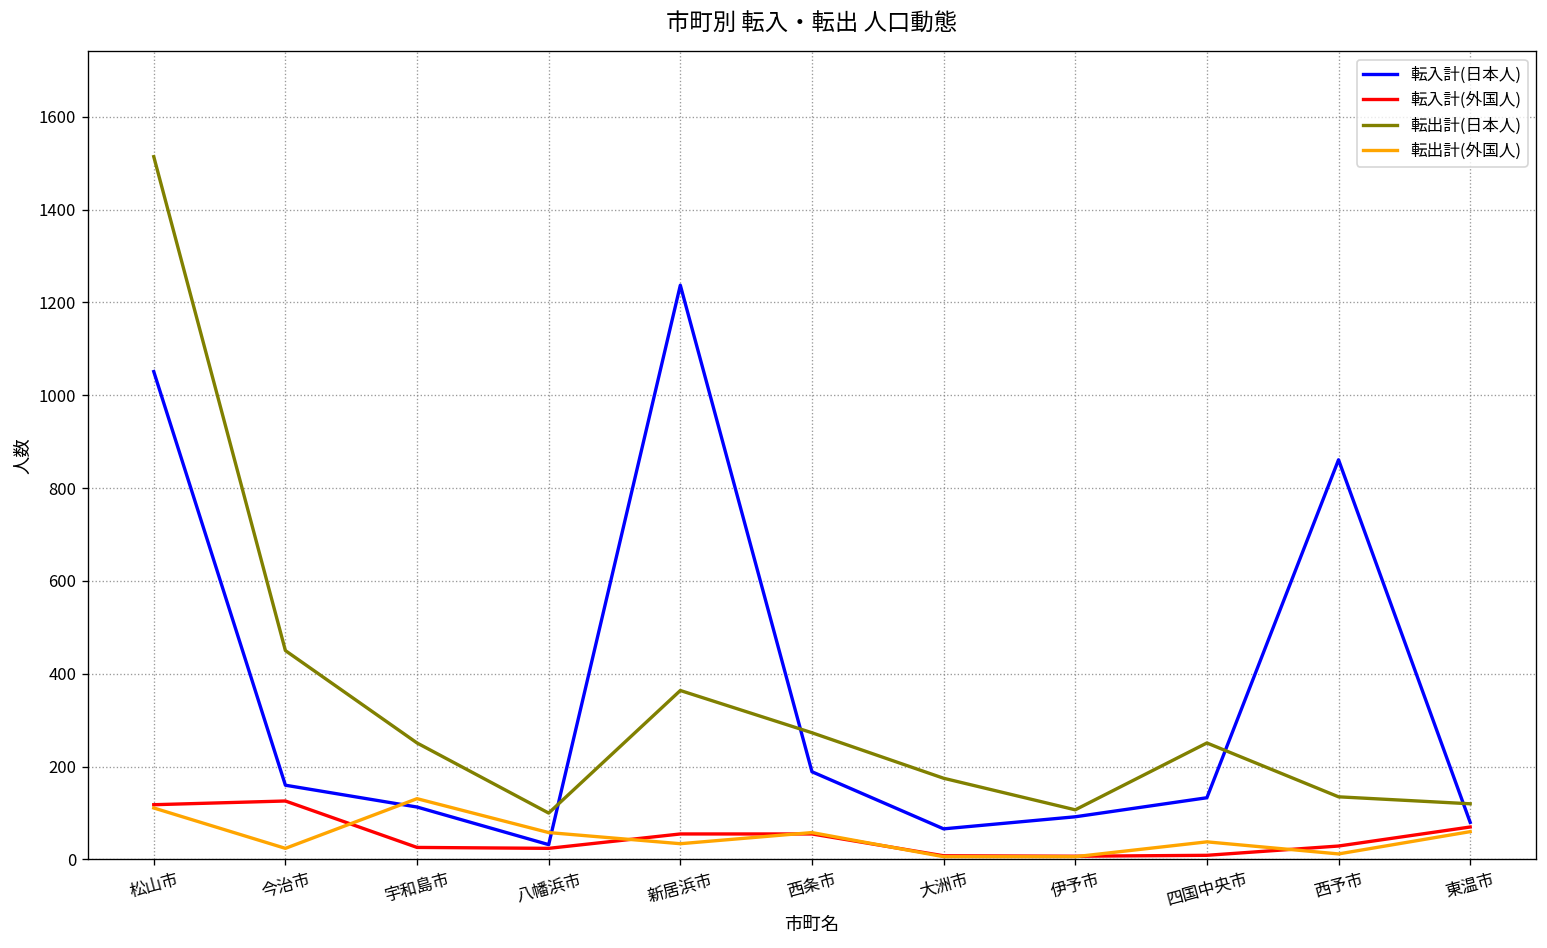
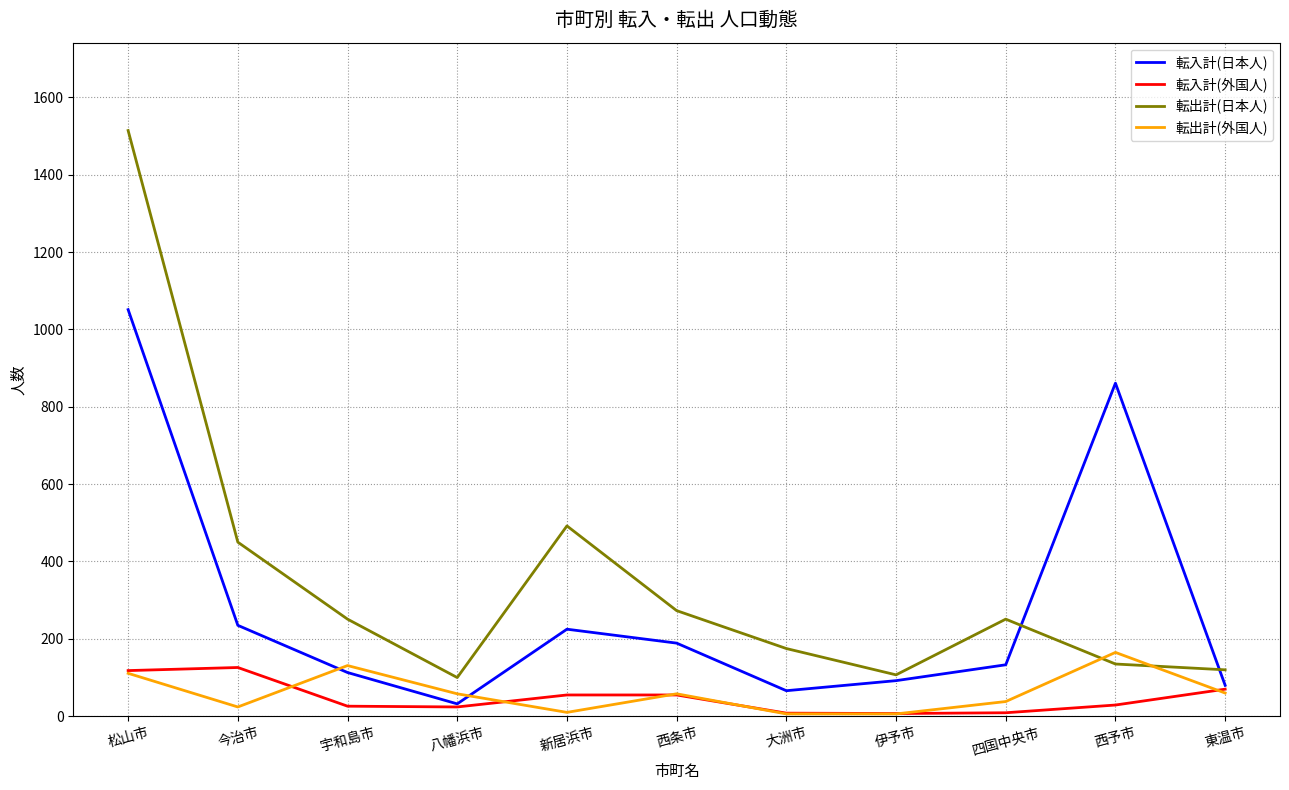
  {
    "転入計(日本人)": {
      "松山市": 1050,
-     "今治市": 160,
+     "今治市": 240,
      "宇和島市": 110,
      "八幡浜市": 30,
-     "新居浜市": 1240,
+     "新居浜市": 230,
      "西条市": 190,
      "大洲市": 70,
      "伊予市": 90,
      "四国中央市": 130,
      "西予市": 860,
      "東温市": 80
    },
    "転入計(外国人)": {
      "松山市": 120,
      "今治市": 130,
      "宇和島市": 30,
      "八幡浜市": 20,
      "新居浜市": 60,
      "四国中央市": 10,
      "西予市": 30,
      "東温市": 70
    },
    "転出計(日本人)": {
      "松山市": 1510,
      "今治市": 450,
      "宇和島市": 250,
      "八幡浜市": 100,
-     "新居浜市": 360,
+     "新居浜市": 490,
      "西条市": 270,
      "大洲市": 180,
      "伊予市": 110,
      "四国中央市": 250,
      "西予市": 140,
      "東温市": 120
    },
    "転出計(外国人)": {
      "松山市": 110,
      "今治市": 20,
      "宇和島市": 130,
      "八幡浜市": 60,
-     "新居浜市": 30,
+     "新居浜市": 10,
      "四国中央市": 40,
-     "西予市": 10,
+     "西予市": 170,
      "東温市": 60
    }
  }
